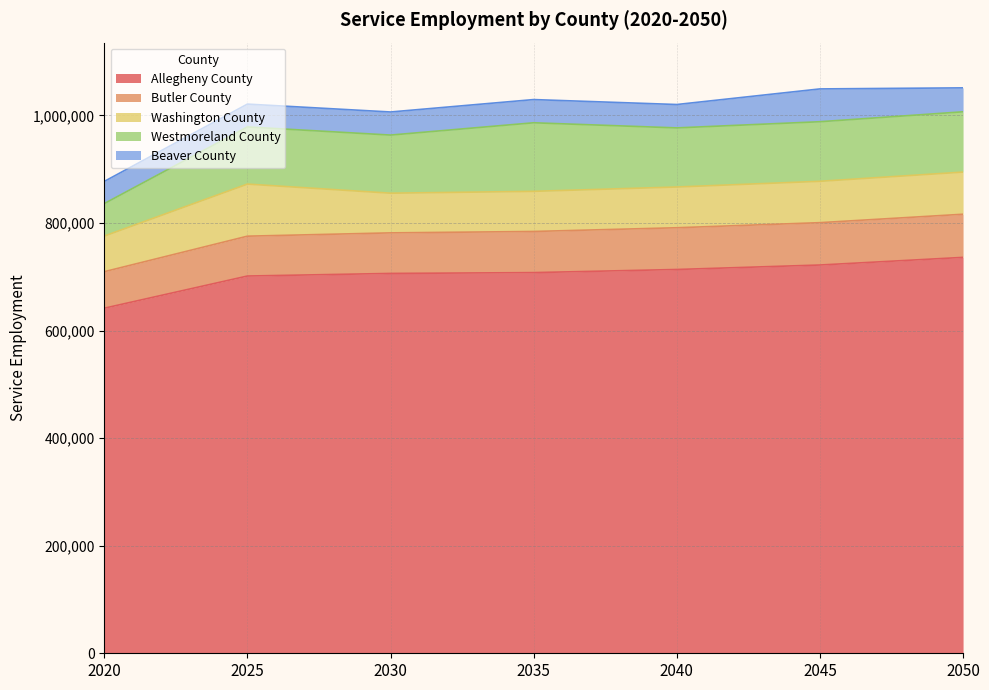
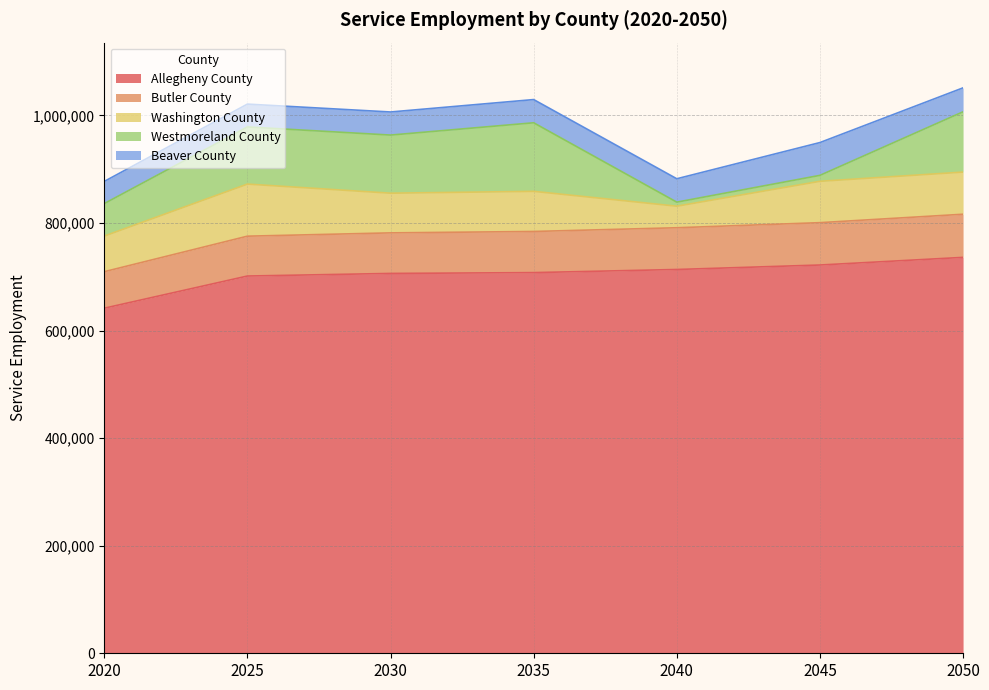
  {
    "Washington County": {
      "2020": "70,000",
      "2025": "100,000",
      "2030": "70,000",
      "2035": "70,000",
-     "2040": "80,000",
+     "2040": "40,000",
      "2045": "80,000",
      "2050": "80,000"
    },
    "Westmoreland County": {
      "2020": "60,000",
      "2030": "110,000",
      "2035": "130,000",
-     "2040": "110,000",
-     "2045": "110,000",
+     "2040": "10,000",
+     "2045": "10,000",
      "2050": "110,000"
    },
    "Beaver County": {
      "2020": "40,000",
      "2030": "40,000",
      "2035": "40,000",
      "2040": "40,000",
      "2045": "60,000",
      "2050": "40,000"
    }
  }
